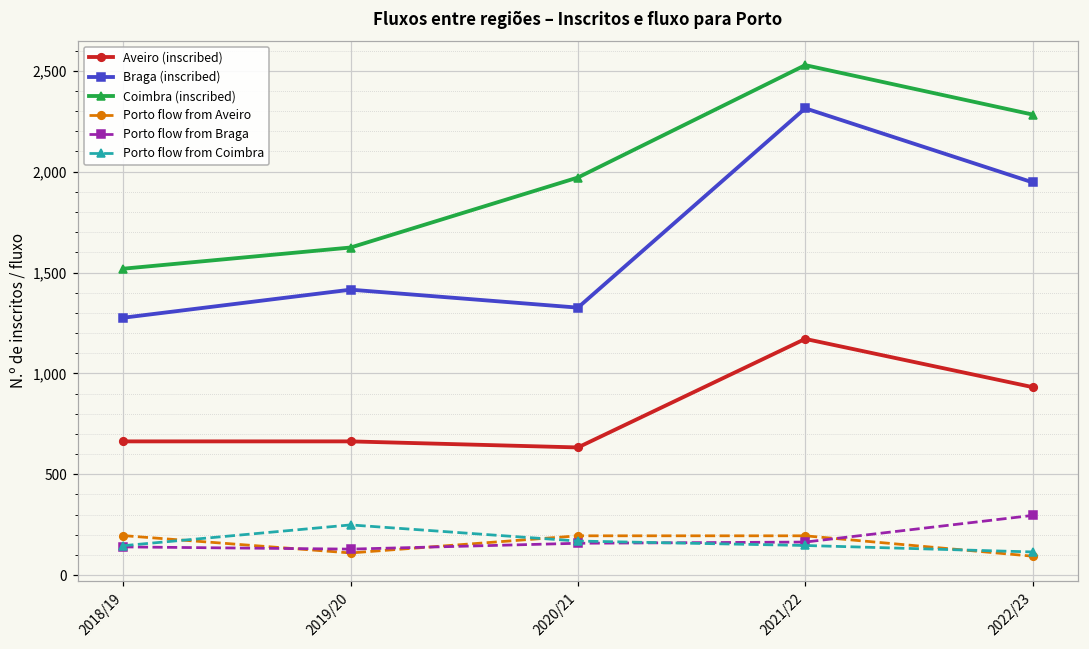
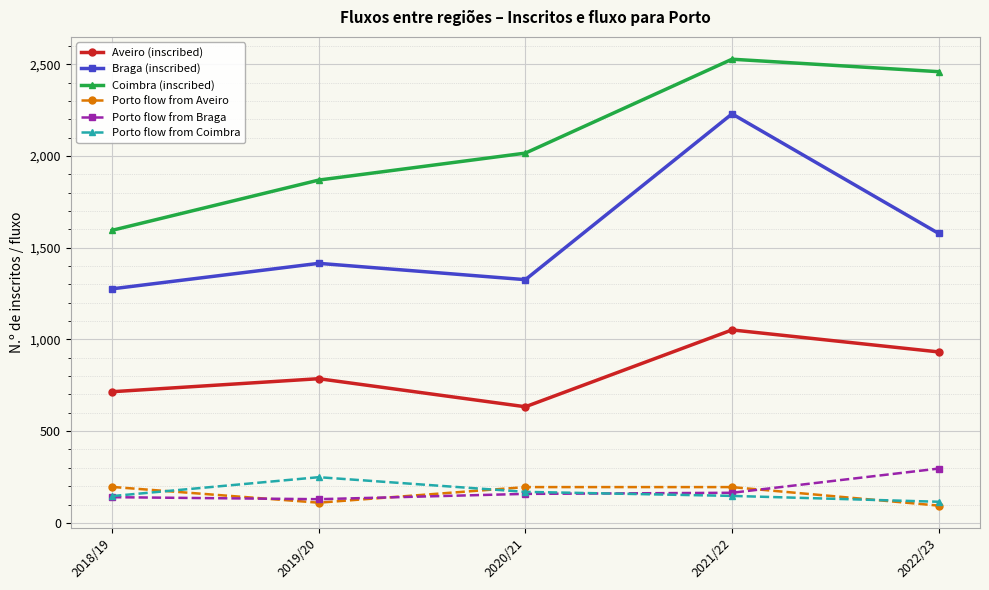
  {
    "Aveiro (inscribed)": {
-     "2018/19": "660",
-     "2019/20": "660",
+     "2018/19": "720",
+     "2019/20": "790",
      "2020/21": "630",
-     "2021/22": "1,170",
+     "2021/22": "1,050",
      "2022/23": "930"
    },
    "Braga (inscribed)": {
      "2018/19": "1,280",
      "2019/20": "1,420",
      "2020/21": "1,330",
-     "2021/22": "2,310",
-     "2022/23": "1,950"
+     "2021/22": "2,230",
+     "2022/23": "1,580"
    },
    "Coimbra (inscribed)": {
-     "2018/19": "1,520",
-     "2019/20": "1,620",
-     "2020/21": "1,970",
+     "2018/19": "1,600",
+     "2019/20": "1,870",
+     "2020/21": "2,020",
      "2021/22": "2,530",
-     "2022/23": "2,280"
+     "2022/23": "2,460"
    },
    "Porto flow from Aveiro": {
      "2018/19": "200",
      "2019/20": "110",
      "2020/21": "200",
      "2021/22": "200",
      "2022/23": "90"
    },
    "Porto flow from Braga": {
      "2019/20": "130",
      "2021/22": "160",
      "2022/23": "300"
    },
    "Porto flow from Coimbra": {
      "2019/20": "250",
      "2021/22": "150",
      "2022/23": "120"
    }
  }
